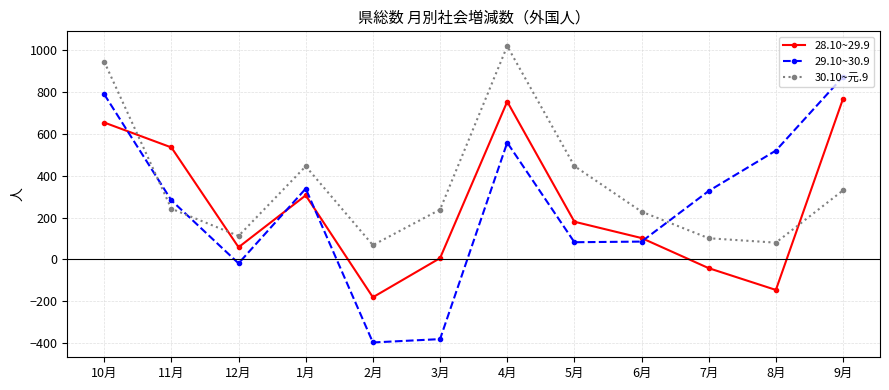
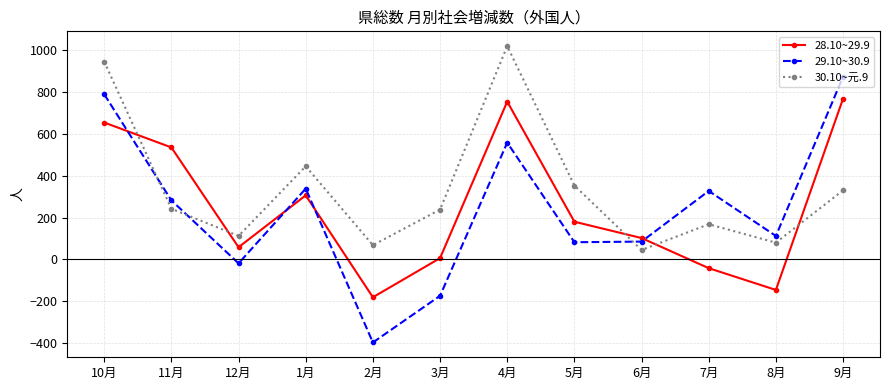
  {
    "28.10~29.9": {
      "10月": 650,
      "11月": 540,
      "12月": 60,
      "1月": 310,
      "2月": -180,
      "3月": 10,
      "4月": 750,
      "5月": 180,
      "6月": 100,
      "7月": -40,
      "8月": -150,
      "9月": 770
    },
    "29.10~30.9": {
      "10月": 790,
      "11月": 280,
      "12月": -20,
      "1月": 340,
      "2月": -400,
-     "3月": -380,
+     "3月": -170,
      "4月": 560,
      "5月": 80,
      "6月": 90,
      "7月": 330,
-     "8月": 520
+     "8月": 110
    },
    "30.10~元.9": {
      "10月": 950,
      "11月": 240,
      "12月": 110,
      "1月": 450,
      "2月": 70,
      "3月": 240,
      "4月": 1020,
-     "5月": 450,
-     "6月": 230,
-     "7月": 100,
+     "5月": 350,
+     "6月": 50,
+     "7月": 170,
      "8月": 80,
      "9月": 330
    }
  }
